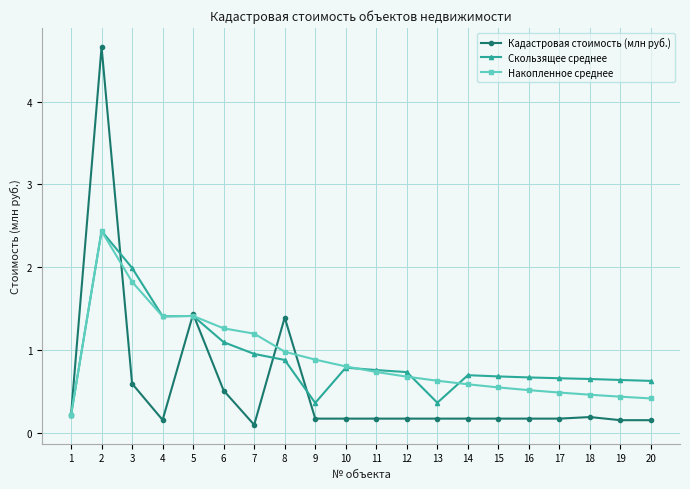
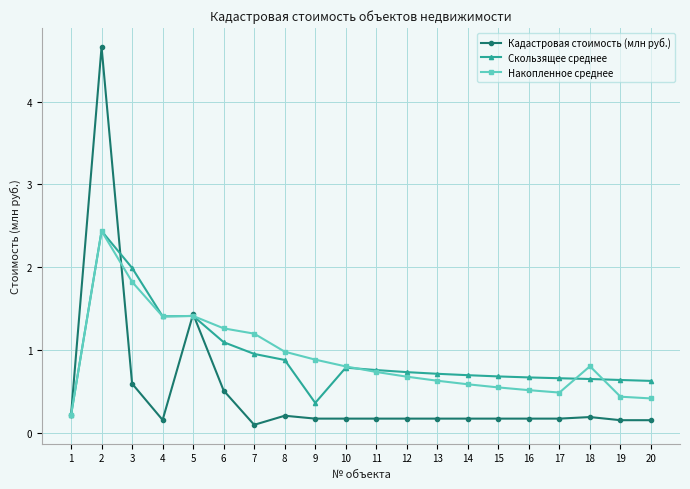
  {
    "Кадастровая стоимость (млн руб.)": {
      "2": 4.7,
      "3": 0.6,
      "4": 0.2,
      "6": 0.5,
      "7": 0.1,
-     "8": 1.4,
+     "8": 0.2,
      "9": 0.2,
      "10": 0.2,
      "11": 0.2,
      "12": 0.2,
      "13": 0.2,
      "14": 0.2,
      "15": 0.2,
      "16": 0.2,
      "17": 0.2,
      "18": 0.2,
      "19": 0.2,
      "20": 0.2
    },
    "Скользящее среднее": {
      "3": 2.0,
      "6": 1.1,
      "7": 1.0,
      "8": 0.9,
      "9": 0.4,
      "12": 0.7,
-     "13": 0.4,
+     "13": 0.7,
      "14": 0.7,
      "15": 0.7,
      "16": 0.7,
      "17": 0.7,
      "18": 0.6,
      "19": 0.6,
      "20": 0.6
    },
    "Накопленное среднее": {
      "3": 1.8,
      "6": 1.3,
      "7": 1.2,
      "8": 1.0,
      "9": 0.9,
      "12": 0.7,
      "13": 0.6,
      "14": 0.6,
      "15": 0.5,
      "16": 0.5,
      "17": 0.5,
-     "18": 0.5,
+     "18": 0.8,
      "19": 0.4,
      "20": 0.4
    }
  }
